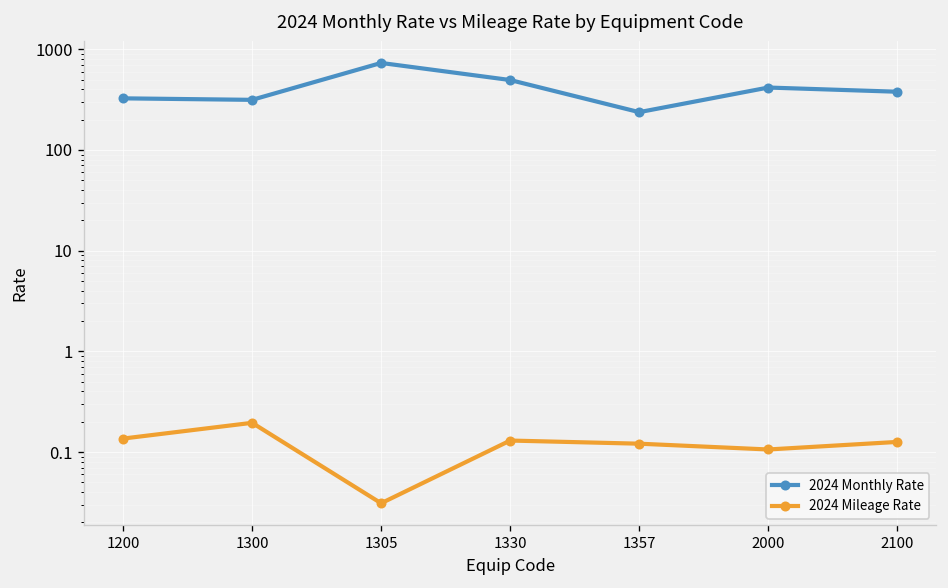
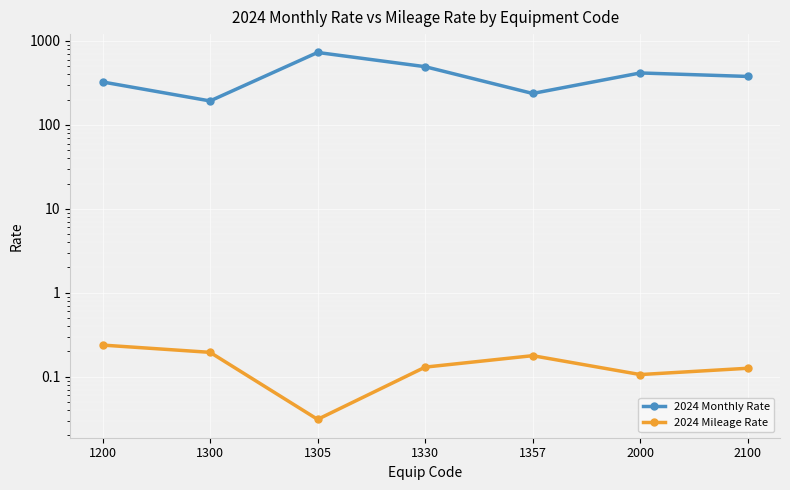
  {
    "2024 Monthly Rate": {
      "1200": 330,
-     "1300": 310,
+     "1300": 190,
      "1305": 700,
      "1330": 500,
      "1357": 240,
      "2000": 400,
      "2100": 400
    },
    "2024 Mileage Rate": {
-     "1200": 0.14,
+     "1200": 0.24,
      "1300": 0.20,
      "1305": 0.03,
      "1330": 0.13,
-     "1357": 0.12,
+     "1357": 0.18,
      "2000": 0.11,
      "2100": 0.13
    }
  }
